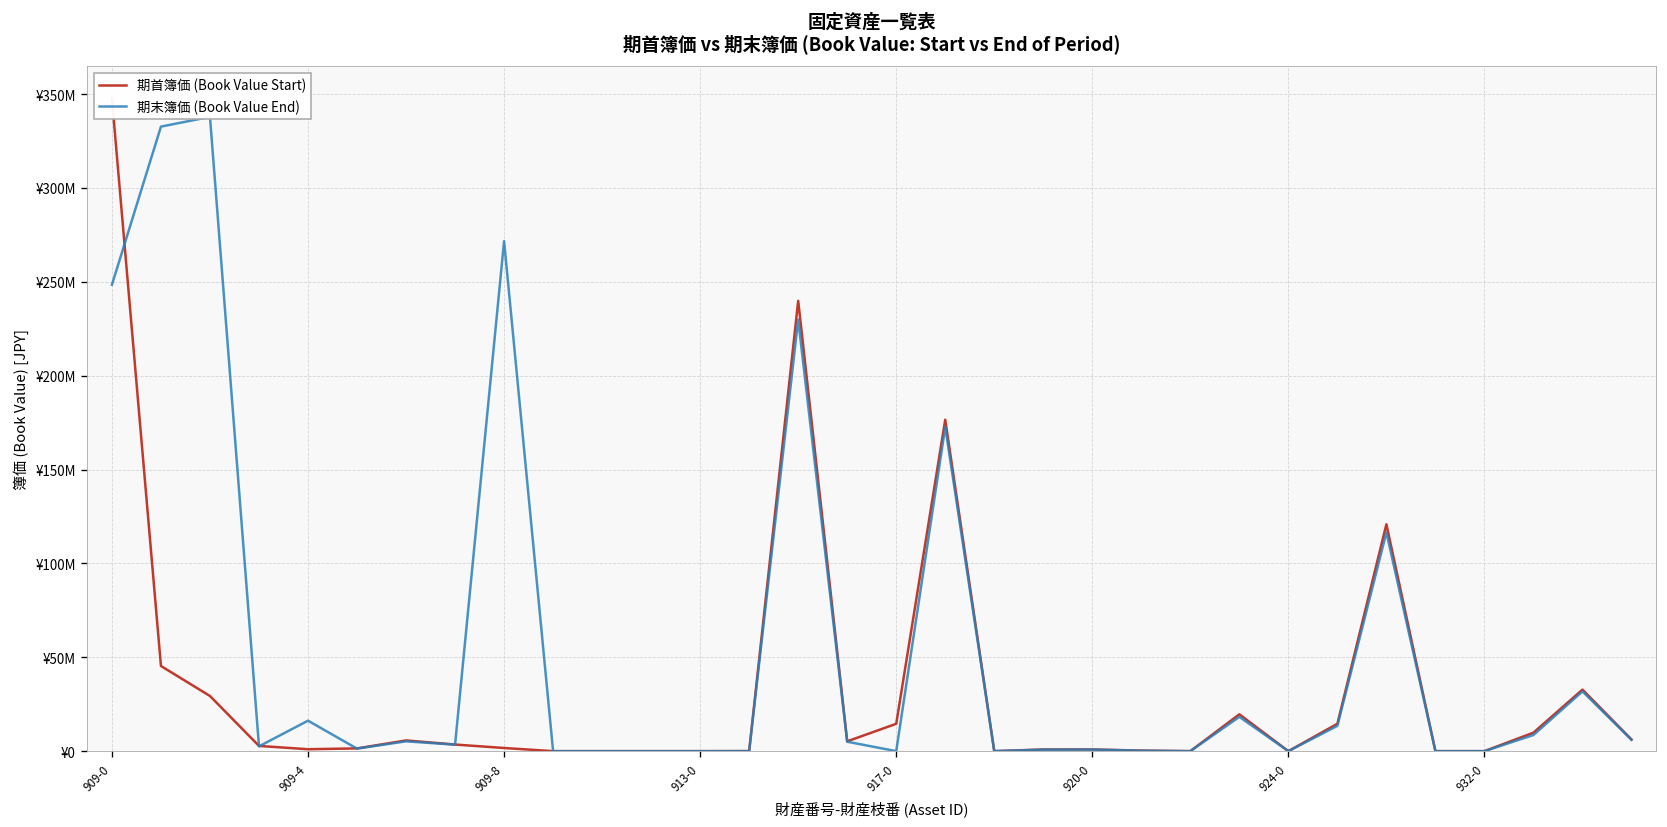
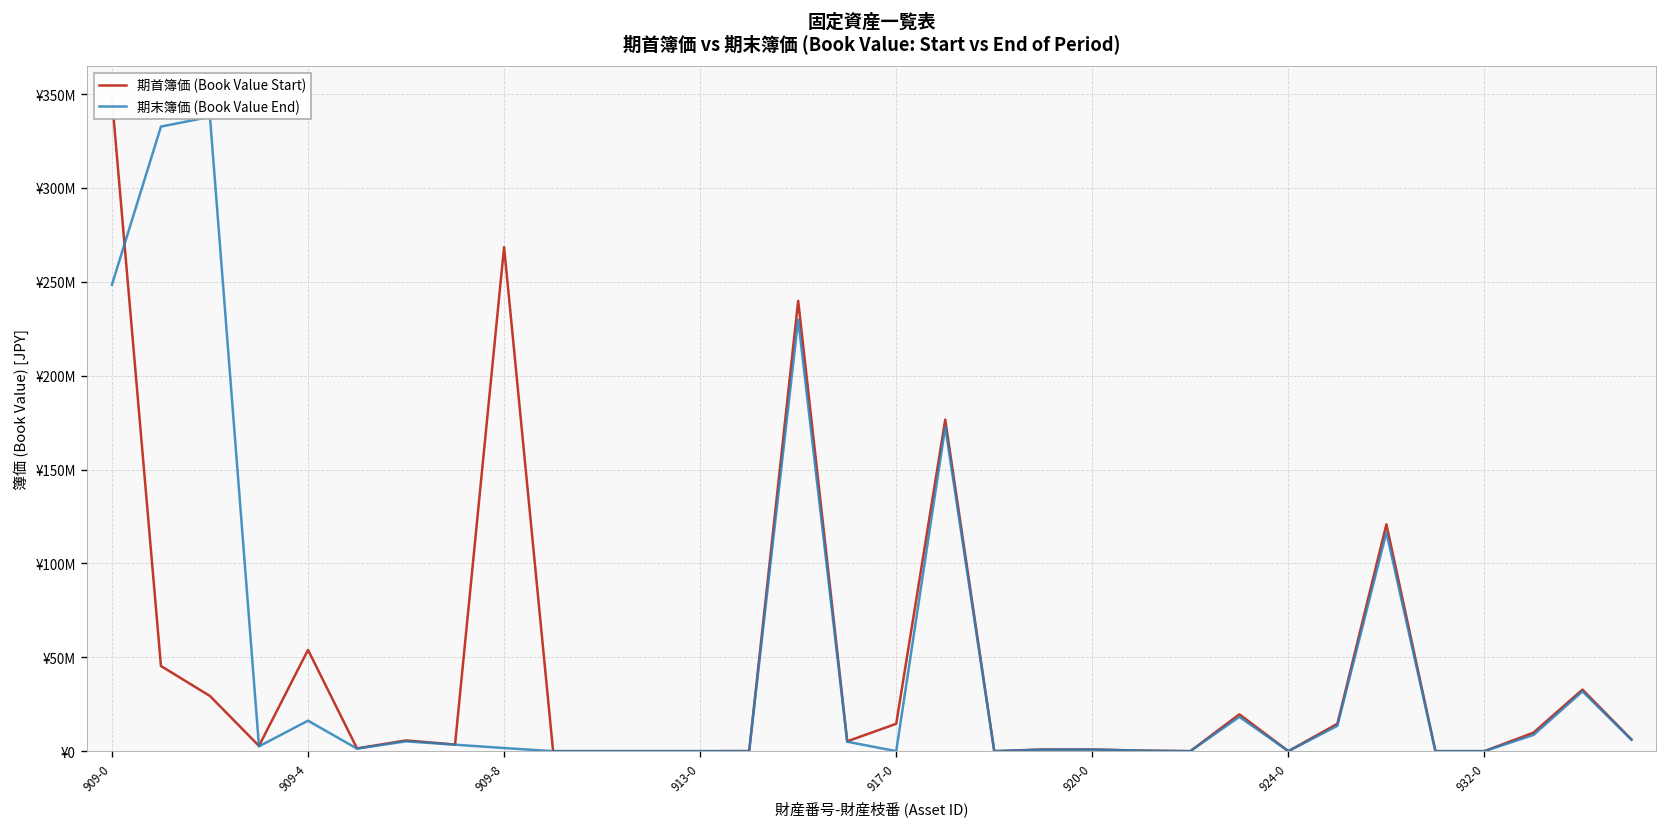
  {
    "期首簿価 (Book Value Start)": {
-     "909-4": "¥1000000",
-     "909-8": "¥2000000",
+     "909-4": "¥54000000",
+     "909-8": "¥268000000",
      "917-0": "¥15000000"
    },
    "期末簿価 (Book Value End)": {
      "909-0": "¥248000000",
      "909-4": "¥16000000",
-     "909-8": "¥272000000",
+     "909-8": "¥2000000",
      "917-0": "¥0"
    }
  }
